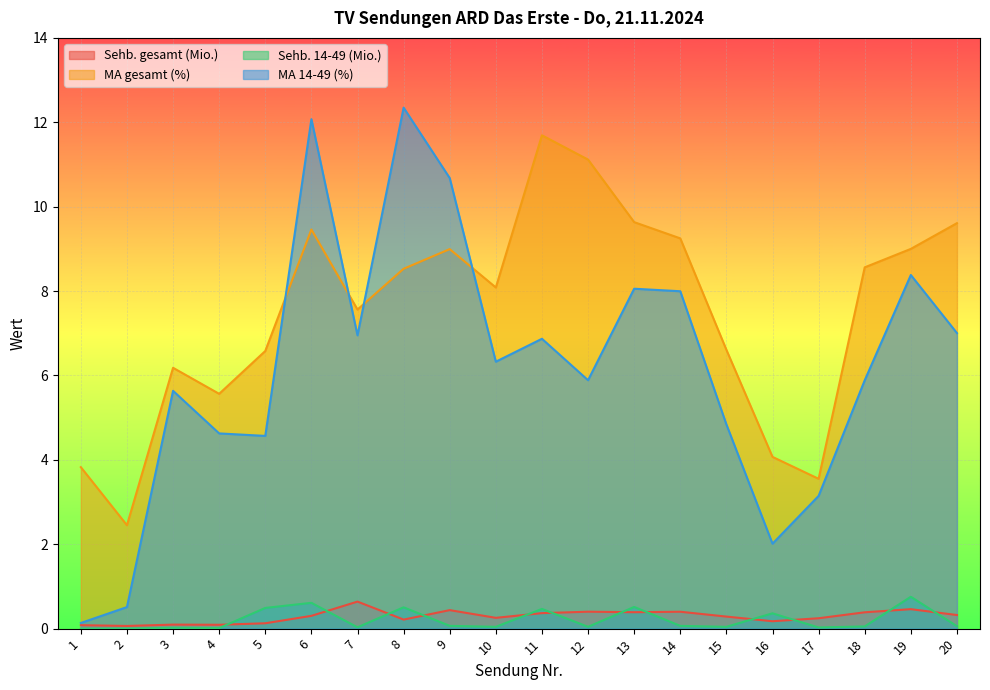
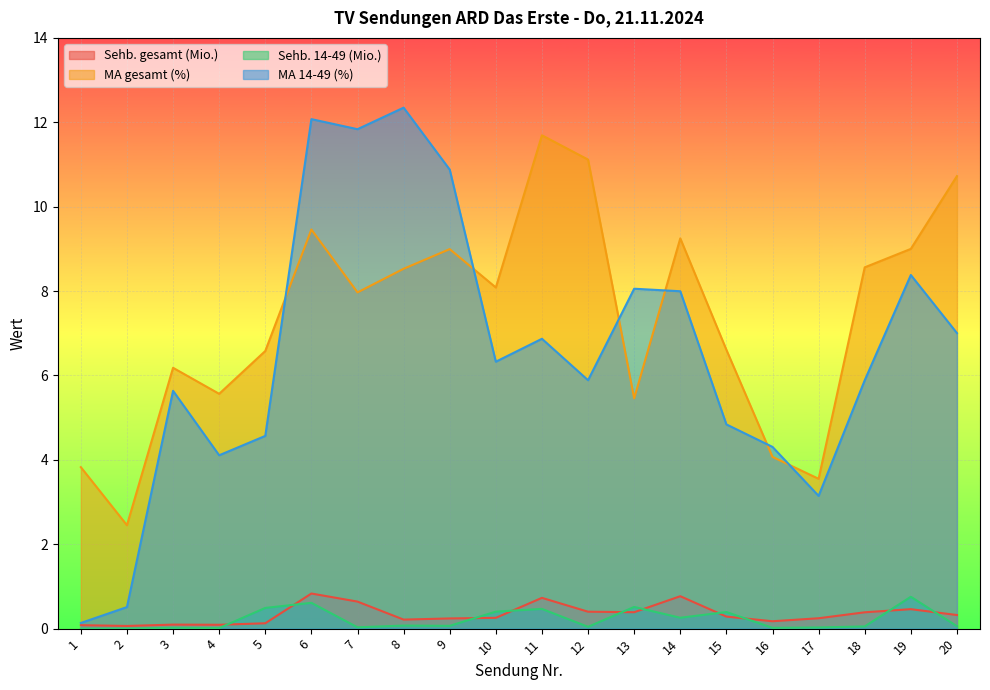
  {
    "Sehb. gesamt (Mio.)": {
      "3": 0.1,
      "4": 0.1,
      "5": 0.1,
-     "6": 0.3,
+     "6": 0.8,
      "7": 0.6,
      "8": 0.2,
-     "9": 0.4,
+     "9": 0.2,
      "10": 0.3,
-     "11": 0.4,
+     "11": 0.7,
      "12": 0.4,
      "13": 0.4,
-     "14": 0.4,
+     "14": 0.8,
      "15": 0.3,
      "16": 0.2,
      "17": 0.2,
      "18": 0.4,
      "19": 0.5,
      "20": 0.3
    },
    "MA gesamt (%)": {
      "1": 3.8,
      "2": 2.5,
      "3": 6.2,
      "4": 5.6,
      "5": 6.6,
      "6": 9.5,
-     "7": 7.6,
+     "7": 8.0,
      "8": 8.5,
      "9": 9.0,
      "10": 8.1,
      "11": 11.7,
      "12": 11.1,
-     "13": 9.6,
+     "13": 5.5,
      "14": 9.2,
      "15": 6.6,
      "16": 4.1,
      "17": 3.6,
      "18": 8.6,
      "19": 9.0,
-     "20": 9.6
+     "20": 10.7
    },
    "Sehb. 14-49 (Mio.)": {
      "1": 0.0,
      "3": 0.0,
      "4": 0.0,
      "5": 0.5,
      "6": 0.6,
      "7": 0.0,
-     "8": 0.5,
+     "8": 0.1,
      "9": 0.1,
-     "10": 0.0,
+     "10": 0.4,
      "11": 0.5,
      "12": 0.0,
      "13": 0.5,
-     "14": 0.1,
-     "15": 0.0,
-     "16": 0.4,
+     "14": 0.3,
+     "15": 0.4,
+     "16": 0.0,
      "17": 0.0,
      "18": 0.1,
      "19": 0.8,
      "20": 0.1
    },
    "MA 14-49 (%)": {
      "2": 0.5,
      "3": 5.6,
-     "4": 4.6,
+     "4": 4.1,
      "5": 4.6,
      "6": 12.1,
-     "7": 7.0,
+     "7": 11.8,
      "8": 12.3,
-     "9": 10.7,
+     "9": 10.9,
      "10": 6.3,
      "11": 6.9,
      "12": 5.9,
      "13": 8.1,
      "14": 8.0,
      "15": 4.8,
-     "16": 2.0,
+     "16": 4.3,
      "17": 3.1,
      "18": 5.9,
      "19": 8.4,
      "20": 7.0
    }
  }
